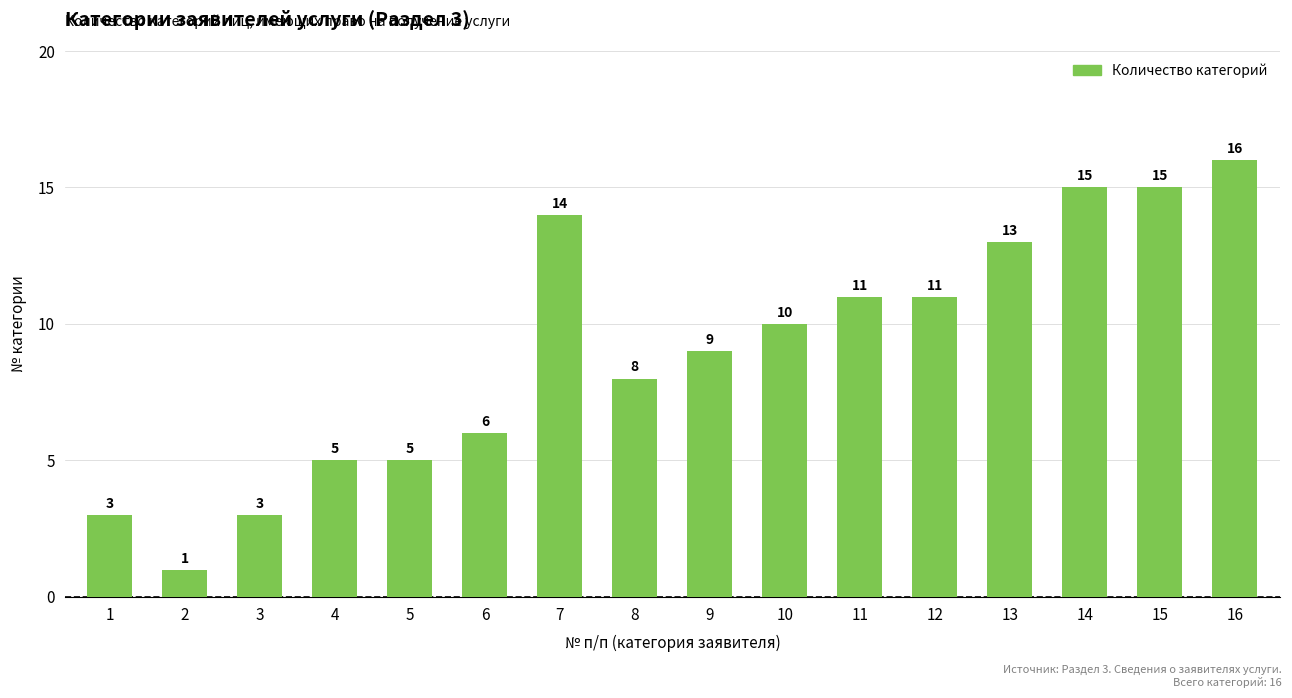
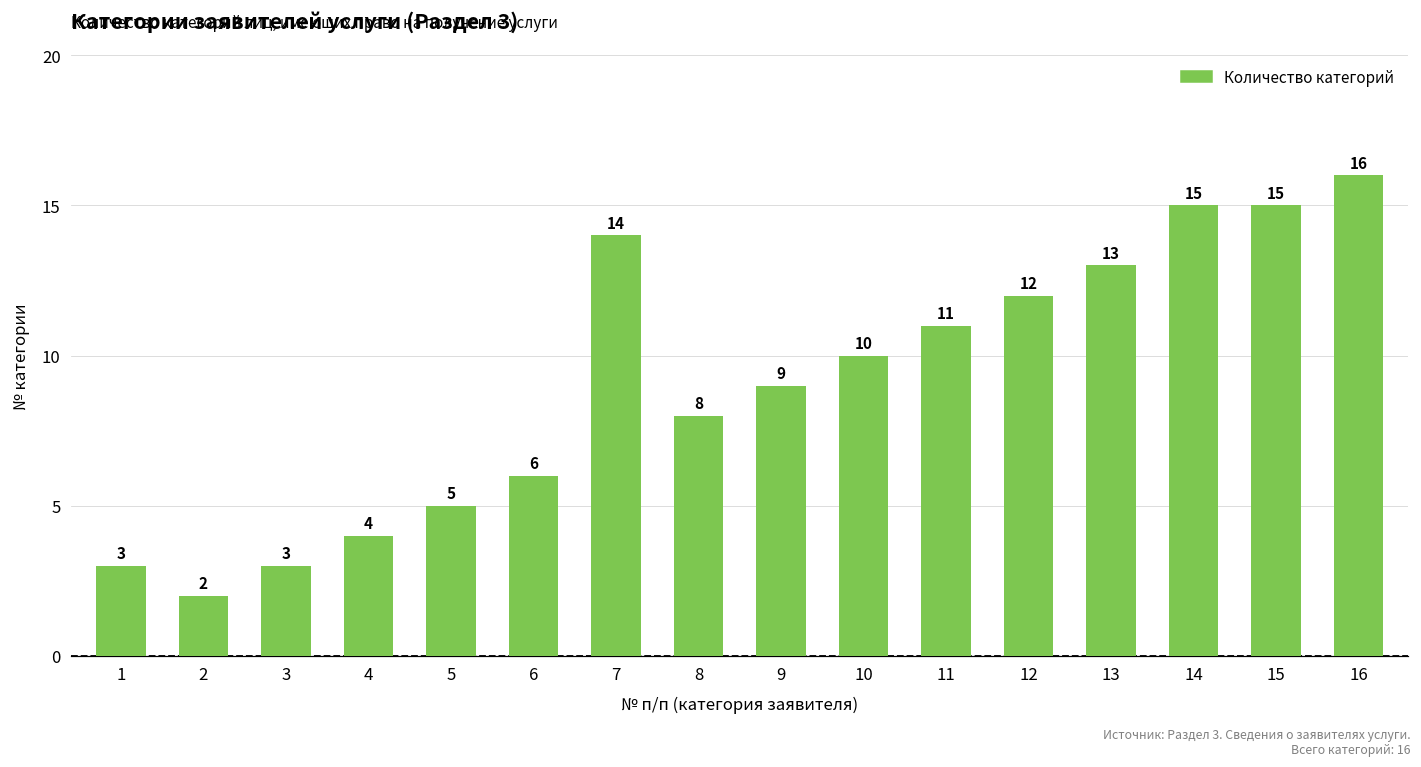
  {
    "1": 3,
-   "2": 1,
+   "2": 2,
    "3": 3,
-   "4": 5,
+   "4": 4,
    "5": 5,
    "6": 6,
    "7": 14,
    "8": 8,
    "9": 9,
    "10": 10,
    "11": 11,
-   "12": 11,
+   "12": 12,
    "13": 13,
    "14": 15,
    "15": 15,
    "16": 16
  }
